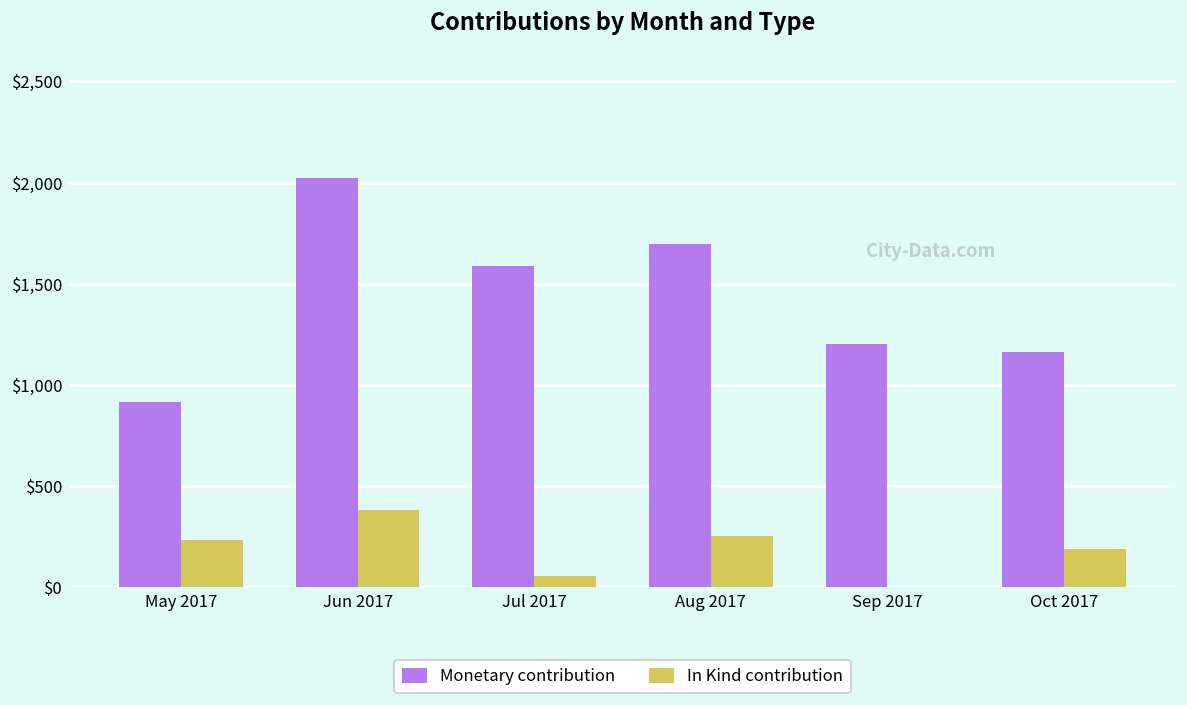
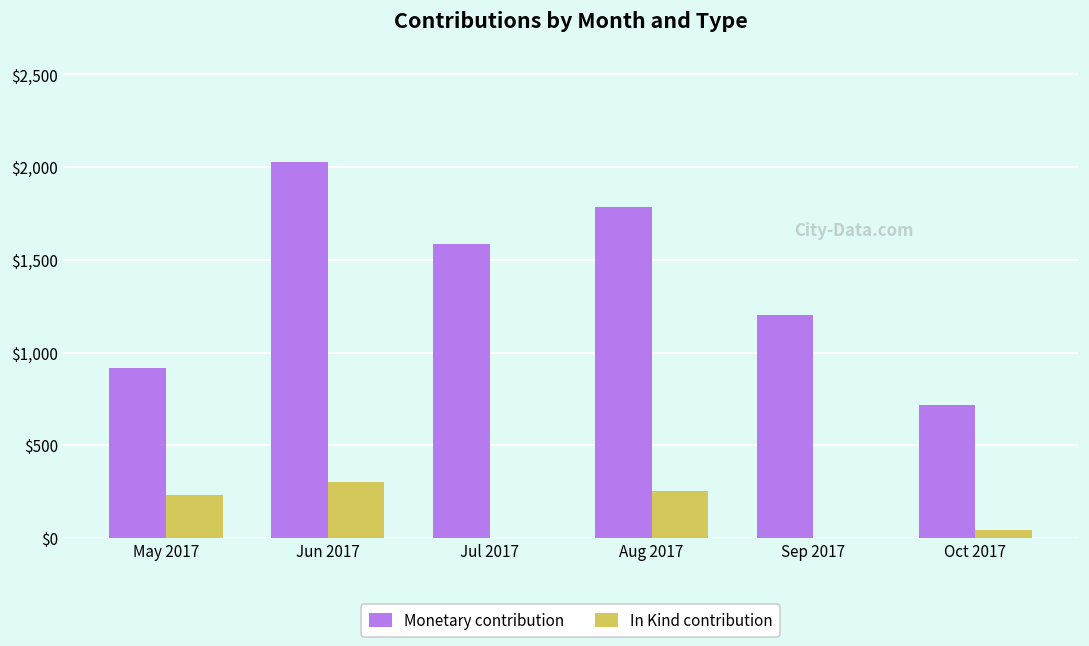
  {
    "Monetary contribution": {
      "May 2017": "$920",
      "Jun 2017": "$2,030",
      "Jul 2017": "$1,590",
-     "Aug 2017": "$1,700",
+     "Aug 2017": "$1,780",
      "Sep 2017": "$1,200",
-     "Oct 2017": "$1,160"
+     "Oct 2017": "$720"
    },
    "In Kind contribution": {
      "May 2017": "$230",
-     "Jun 2017": "$380",
-     "Jul 2017": "$50",
+     "Jun 2017": "$300",
+     "Jul 2017": "$0",
      "Aug 2017": "$250",
      "Sep 2017": "$0",
-     "Oct 2017": "$190"
+     "Oct 2017": "$40"
    }
  }
